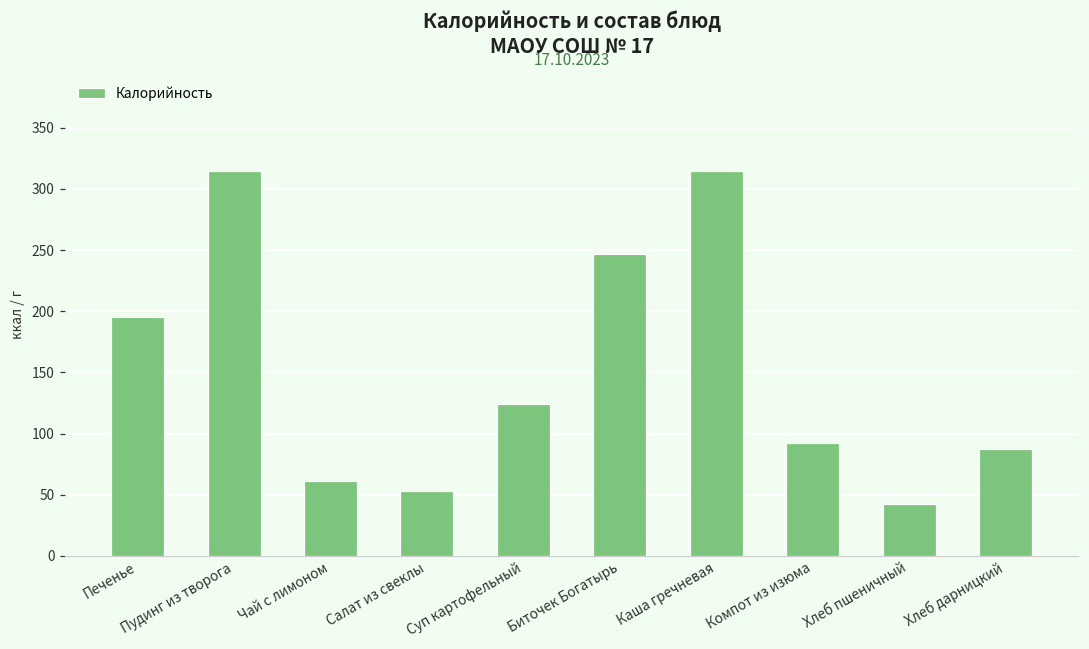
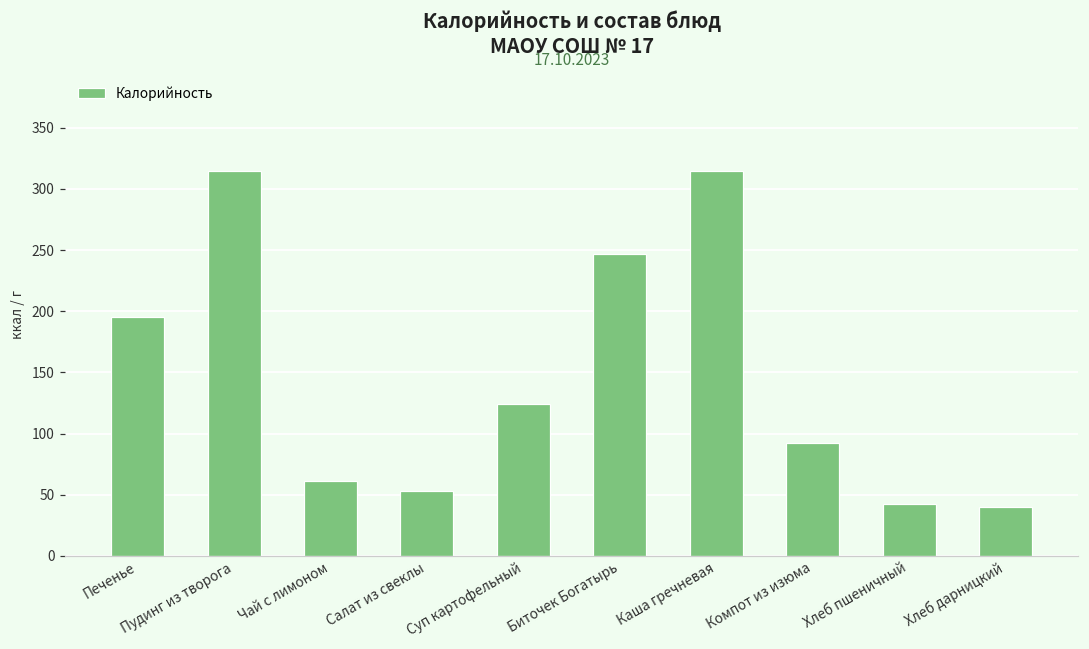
  {
    "Печенье": 195,
    "Пудинг из творога": 315,
    "Чай с лимоном": 61,
    "Салат из свеклы": 53,
    "Суп картофельный": 124,
    "Биточек Богатырь": 247,
    "Каша гречневая": 314,
    "Компот из изюма": 92,
    "Хлеб пшеничный": 42,
-   "Хлеб дарницкий": 87
+   "Хлеб дарницкий": 40
  }
